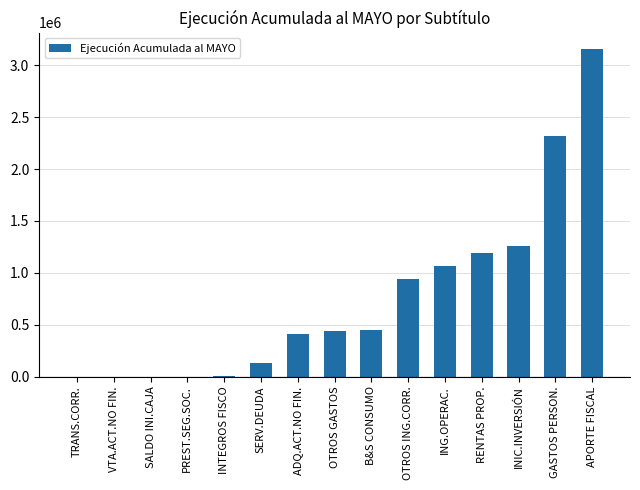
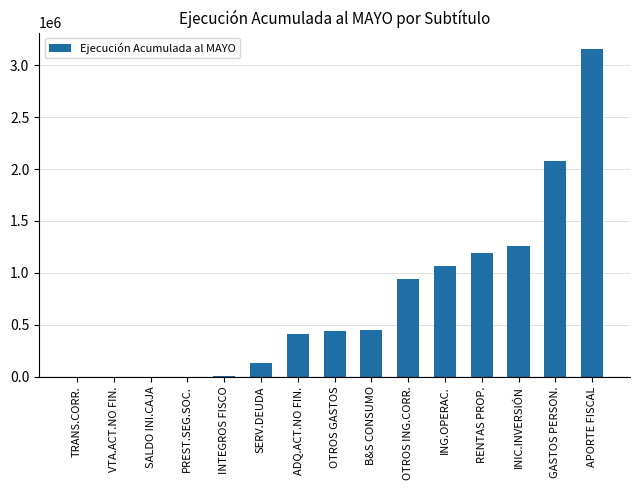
  {
    "TRANS.CORR.": 0,
    "VTA.ACT.NO FIN.": 0,
    "SALDO INI.CAJA": 0,
    "PREST.SEG.SOC.": 0,
    "SERV.DEUDA": 130000,
    "ADQ.ACT.NO FIN.": 410000,
    "OTROS GASTOS": 440000,
    "B&S CONSUMO": 450000,
    "OTROS ING.CORR.": 940000,
    "ING.OPERAC.": 1060000,
    "RENTAS PROP.": 1190000,
    "INIC.INVERSIÓN": 1260000,
-   "GASTOS PERSON.": 2320000,
+   "GASTOS PERSON.": 2080000,
    "APORTE FISCAL": 3160000
  }
